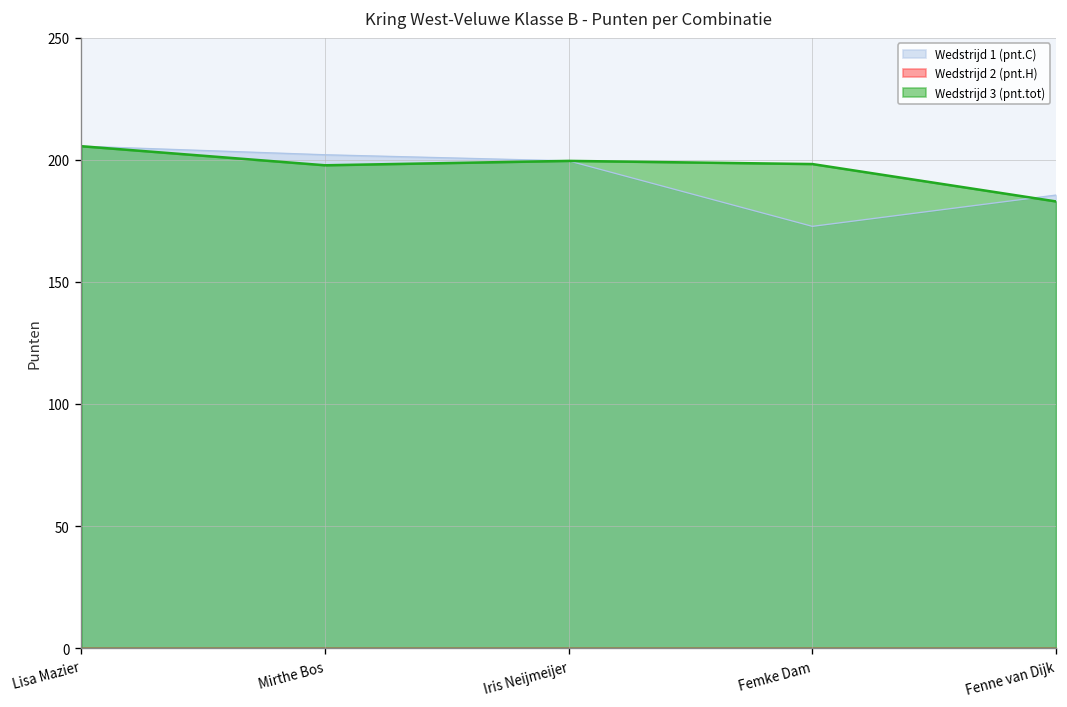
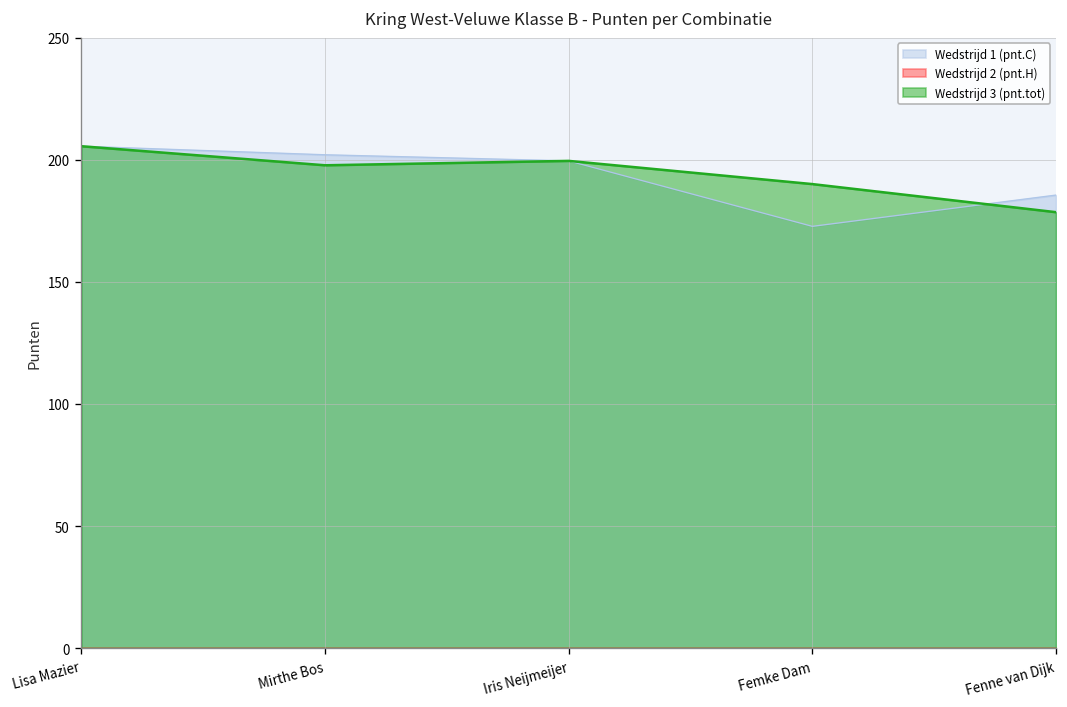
  {
    "Wedstrijd 1 (pnt.C)": {
      "Mirthe Bos": 202,
      "Femke Dam": 173,
      "Fenne van Dijk": 186
    },
    "Wedstrijd 2 (pnt.H)": {
      "Lisa Mazier": 0,
      "Mirthe Bos": 0,
      "Iris Neijmeijer": 0,
      "Femke Dam": 0,
      "Fenne van Dijk": 0
    },
    "Wedstrijd 3 (pnt.tot)": {
      "Mirthe Bos": 198,
-     "Femke Dam": 198,
-     "Fenne van Dijk": 183
+     "Femke Dam": 190,
+     "Fenne van Dijk": 179
    }
  }
